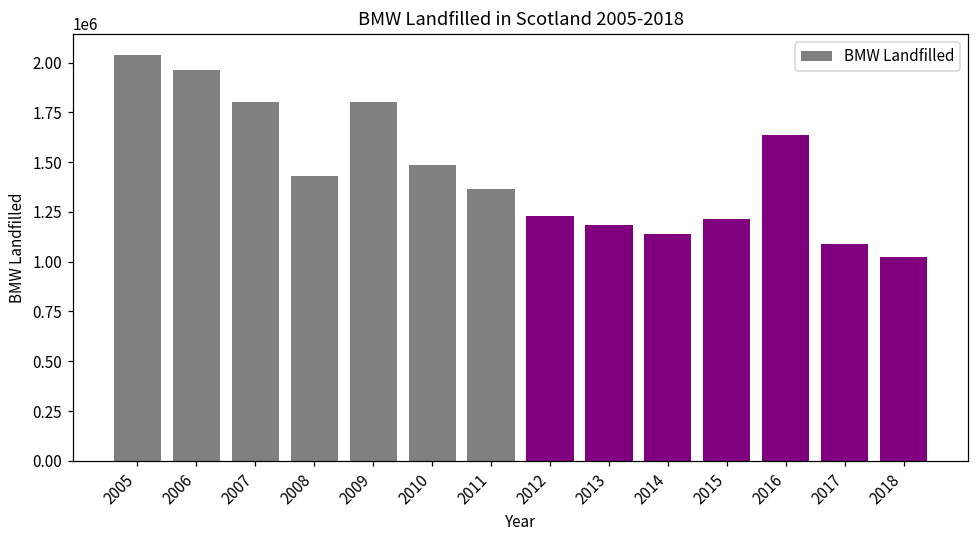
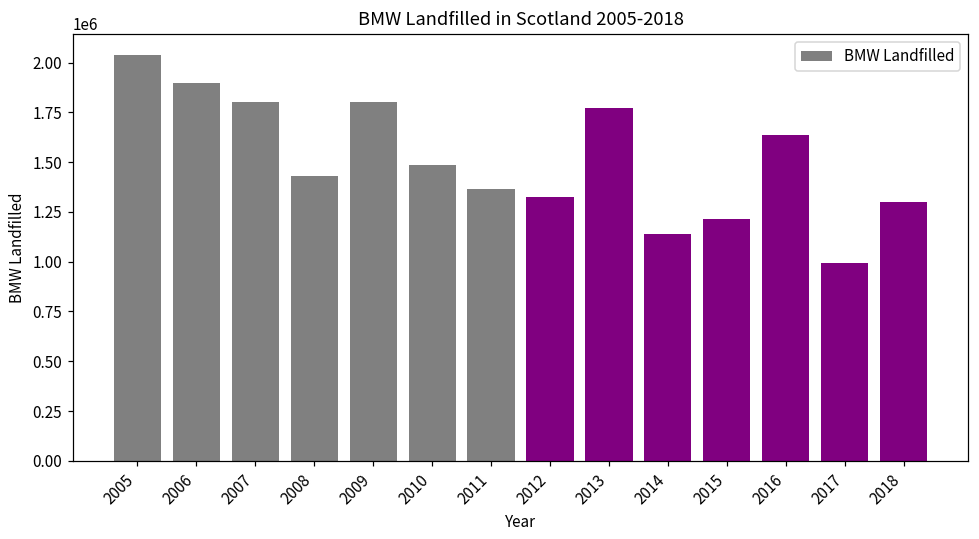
  {
    "2005": 2040000,
-   "2006": 1960000,
+   "2006": 1900000,
    "2007": 1800000,
    "2008": 1430000,
    "2009": 1800000,
    "2010": 1480000,
    "2011": 1360000,
-   "2012": 1230000,
-   "2013": 1180000,
+   "2012": 1330000,
+   "2013": 1770000,
    "2014": 1140000,
    "2015": 1220000,
    "2016": 1640000,
-   "2017": 1090000,
-   "2018": 1020000
+   "2017": 990000,
+   "2018": 1300000
  }
